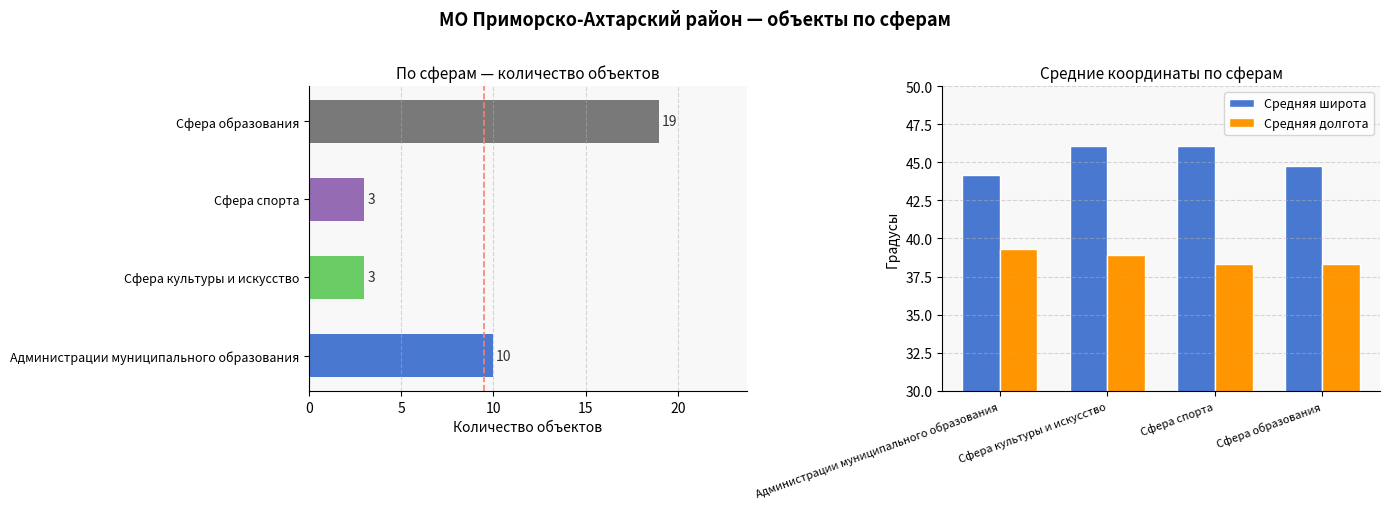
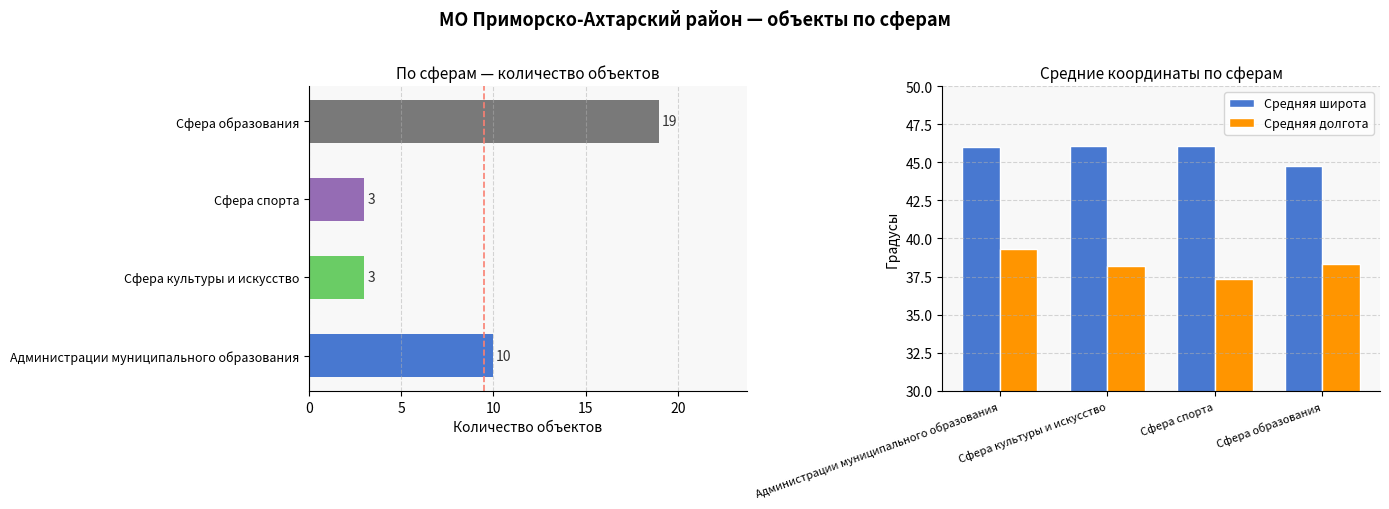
  {
    "Средние координаты по сферам": {
      "Средняя широта": {
-       "Администрации муниципального образования": 44.2,
+       "Администрации муниципального образования": 46.0,
        "Сфера культуры и искусство": 46.0,
        "Сфера спорта": 46.0,
        "Сфера образования": 44.7
      },
      "Средняя долгота": {
        "Администрации муниципального образования": 39.3,
-       "Сфера культуры и искусство": 38.9,
-       "Сфера спорта": 38.3,
+       "Сфера культуры и искусство": 38.2,
+       "Сфера спорта": 37.4,
        "Сфера образования": 38.3
      }
    }
  }
